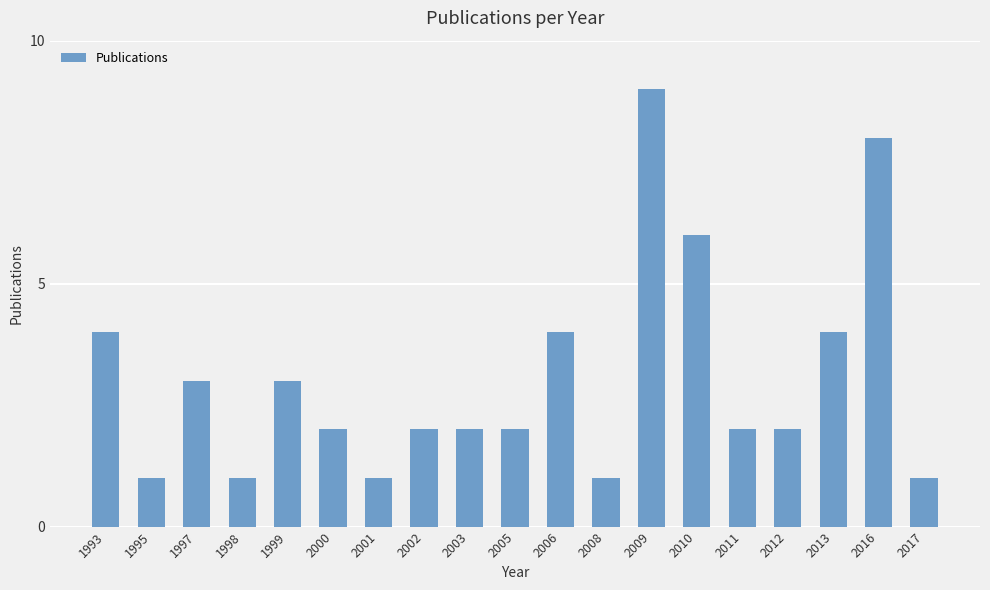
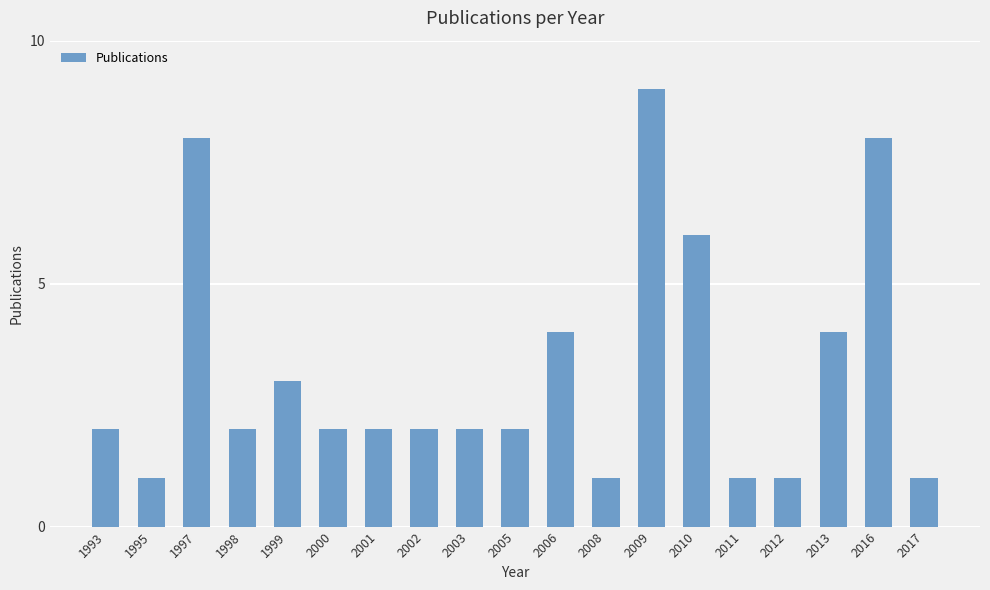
  {
-   "1993": 4,
+   "1993": 2,
    "1995": 1,
-   "1997": 3,
-   "1998": 1,
+   "1997": 8,
+   "1998": 2,
    "1999": 3,
    "2000": 2,
-   "2001": 1,
+   "2001": 2,
    "2002": 2,
    "2003": 2,
    "2005": 2,
    "2006": 4,
    "2008": 1,
    "2009": 9,
    "2010": 6,
-   "2011": 2,
-   "2012": 2,
+   "2011": 1,
+   "2012": 1,
    "2013": 4,
    "2016": 8,
    "2017": 1
  }
